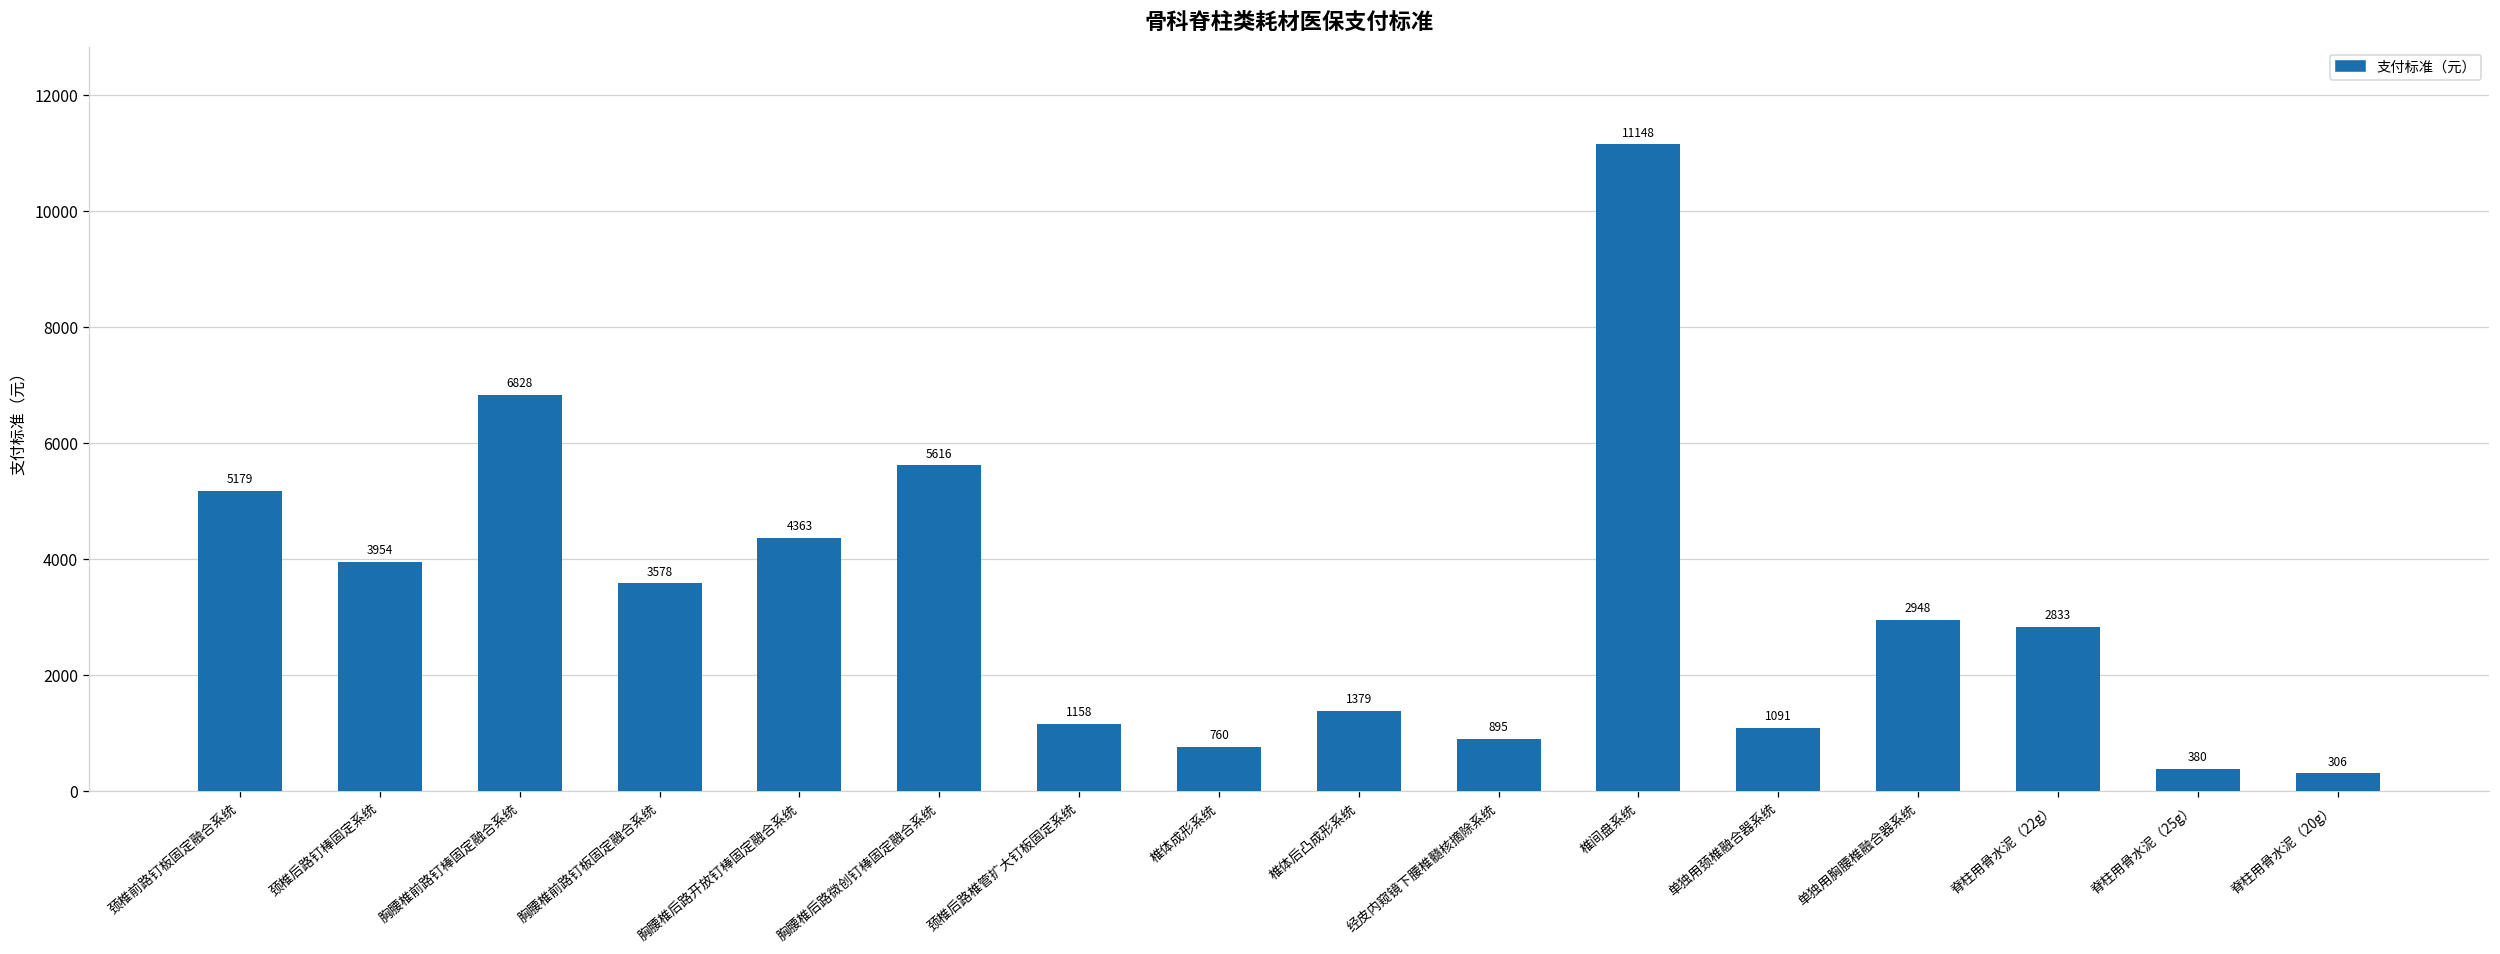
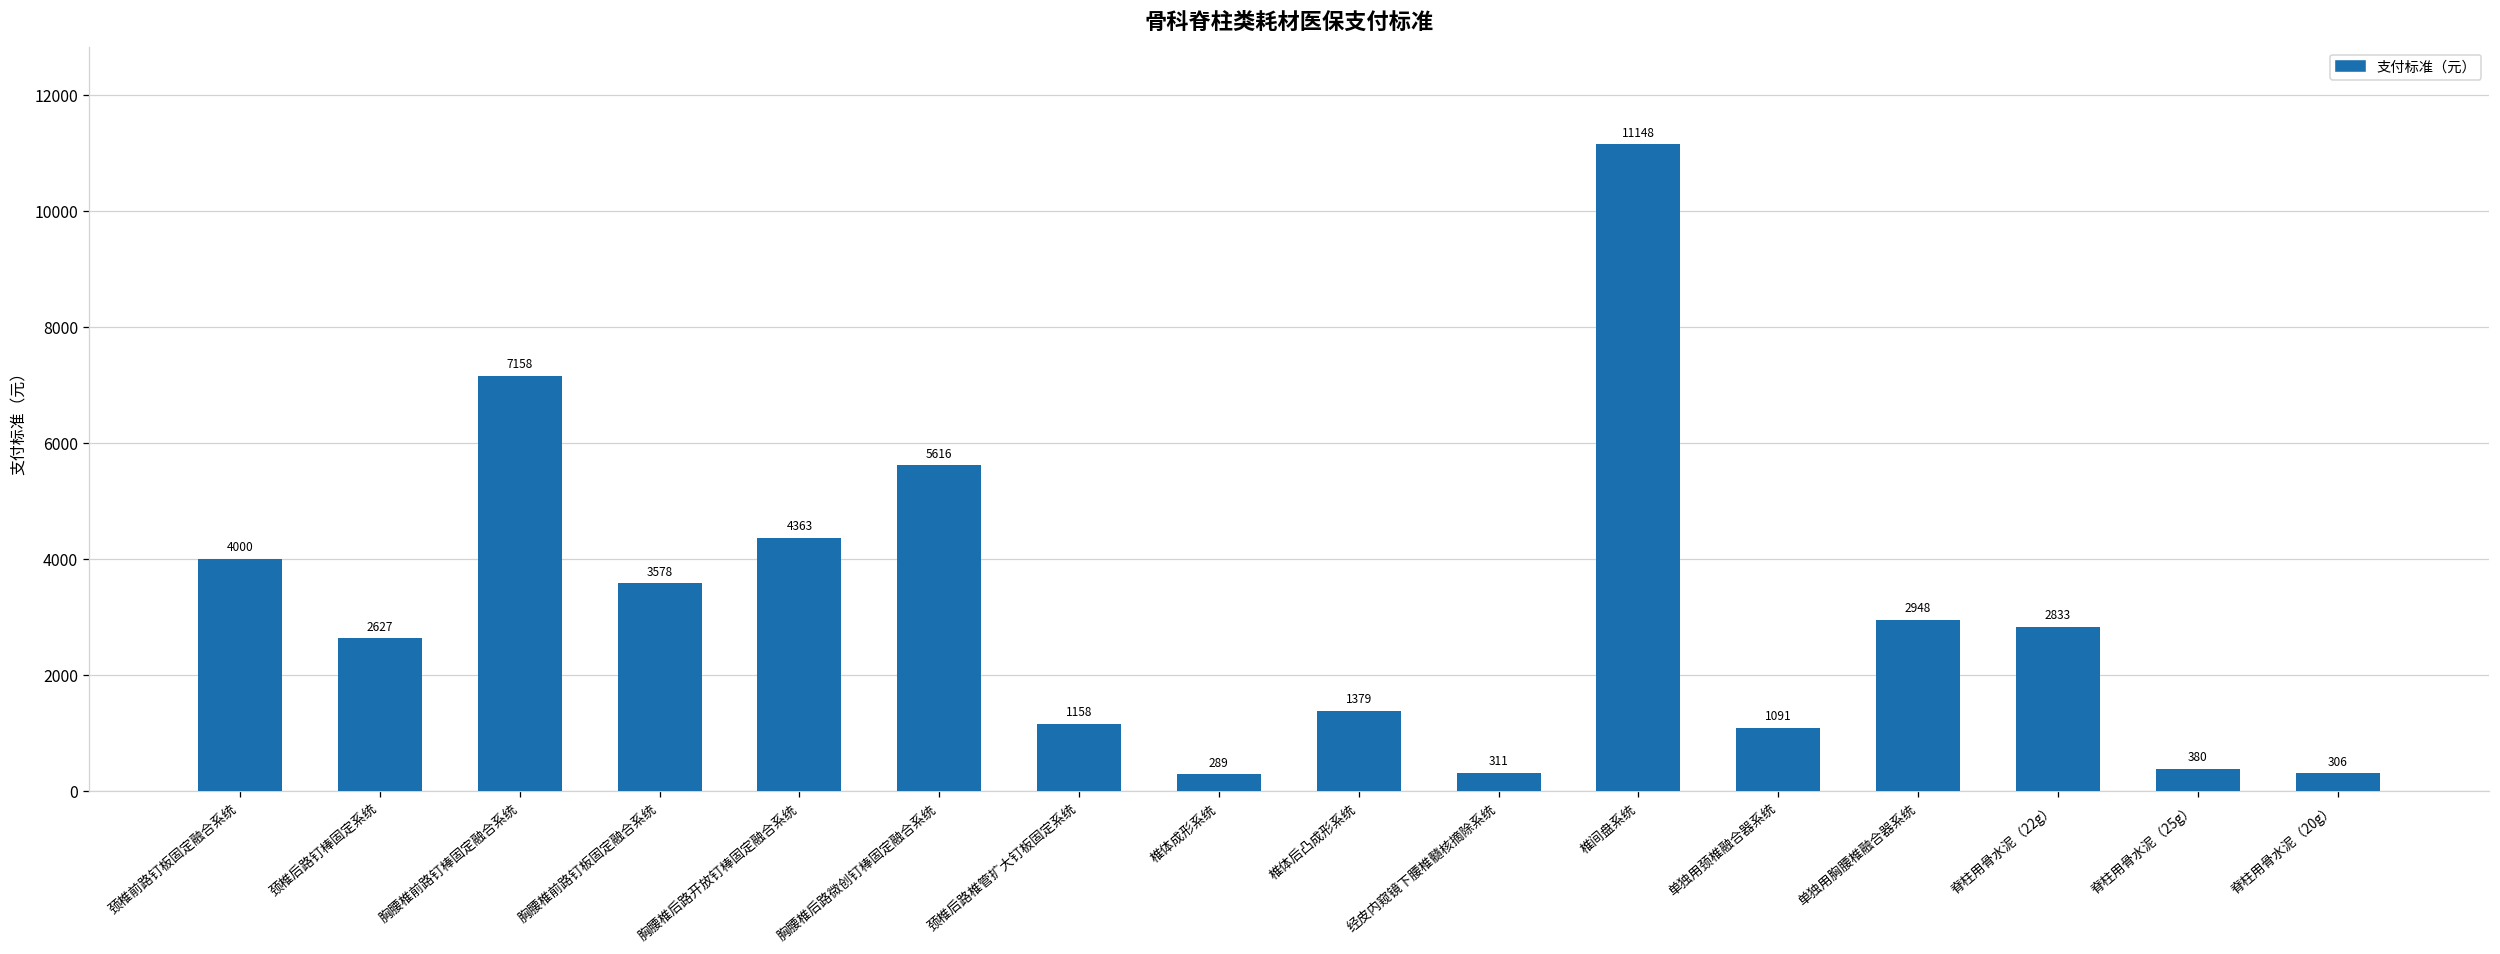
  {
-   "颈椎前路钉板固定融合系统": 5179,
-   "颈椎后路钉棒固定系统": 3954,
-   "胸腰椎前路钉棒固定融合系统": 6828,
+   "颈椎前路钉板固定融合系统": 4000,
+   "颈椎后路钉棒固定系统": 2627,
+   "胸腰椎前路钉棒固定融合系统": 7158,
    "胸腰椎前路钉板固定融合系统": 3578,
    "胸腰椎后路开放钉棒固定融合系统": 4363,
    "胸腰椎后路微创钉棒固定融合系统": 5616,
    "颈椎后路椎管扩大钉板固定系统": 1158,
-   "椎体成形系统": 760,
+   "椎体成形系统": 289,
    "椎体后凸成形系统": 1379,
-   "经皮内窥镜下腰椎髓核摘除系统": 895,
+   "经皮内窥镜下腰椎髓核摘除系统": 311,
    "椎间盘系统": 11148,
    "单独用颈椎融合器系统": 1091,
    "单独用胸腰椎融合器系统": 2948,
    "脊柱用骨水泥（22g）": 2833,
    "脊柱用骨水泥（25g）": 380,
    "脊柱用骨水泥（20g）": 306
  }
